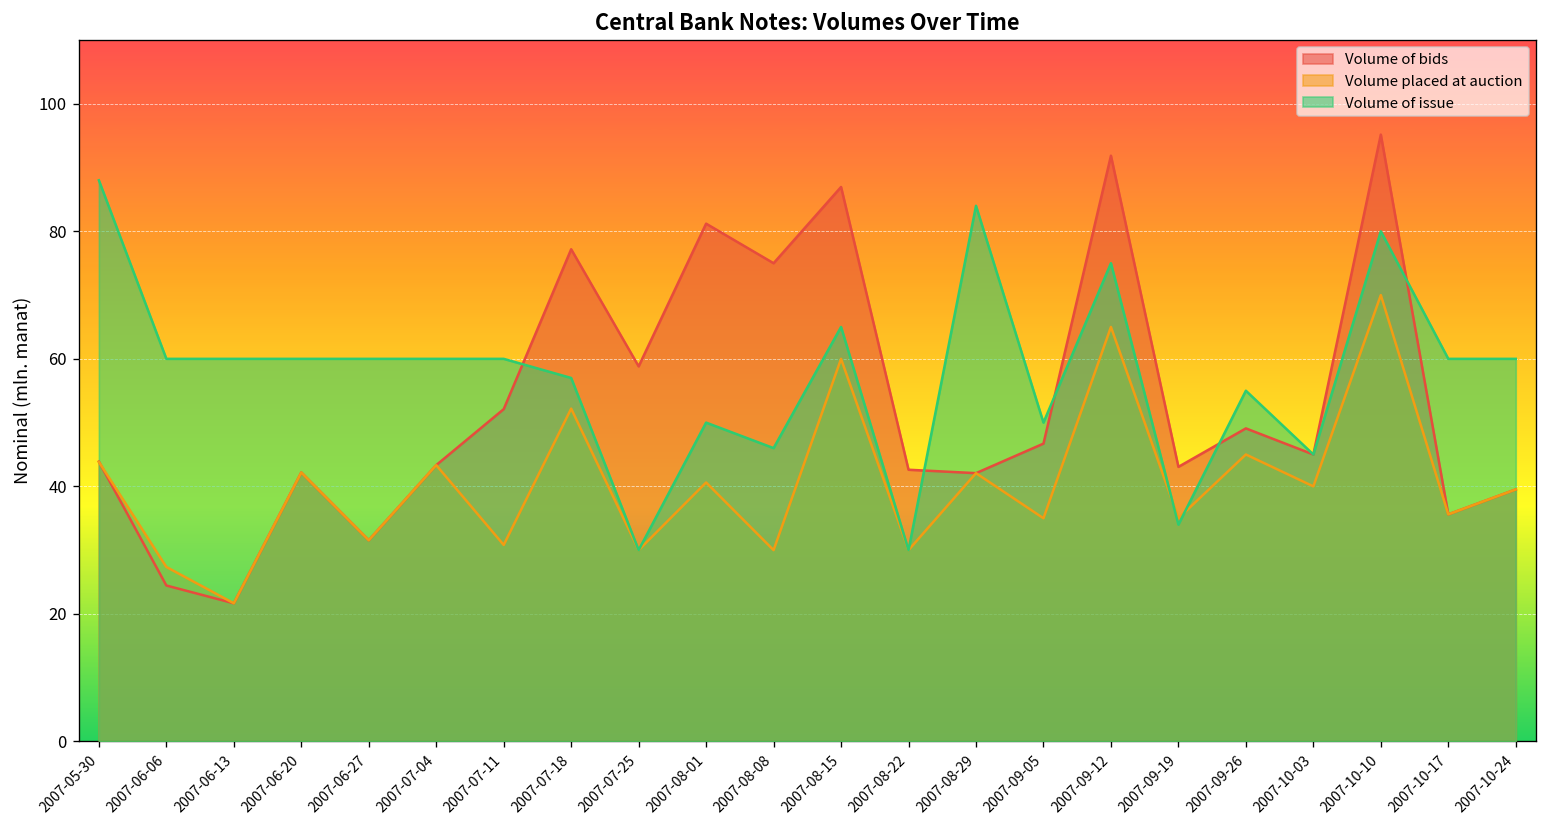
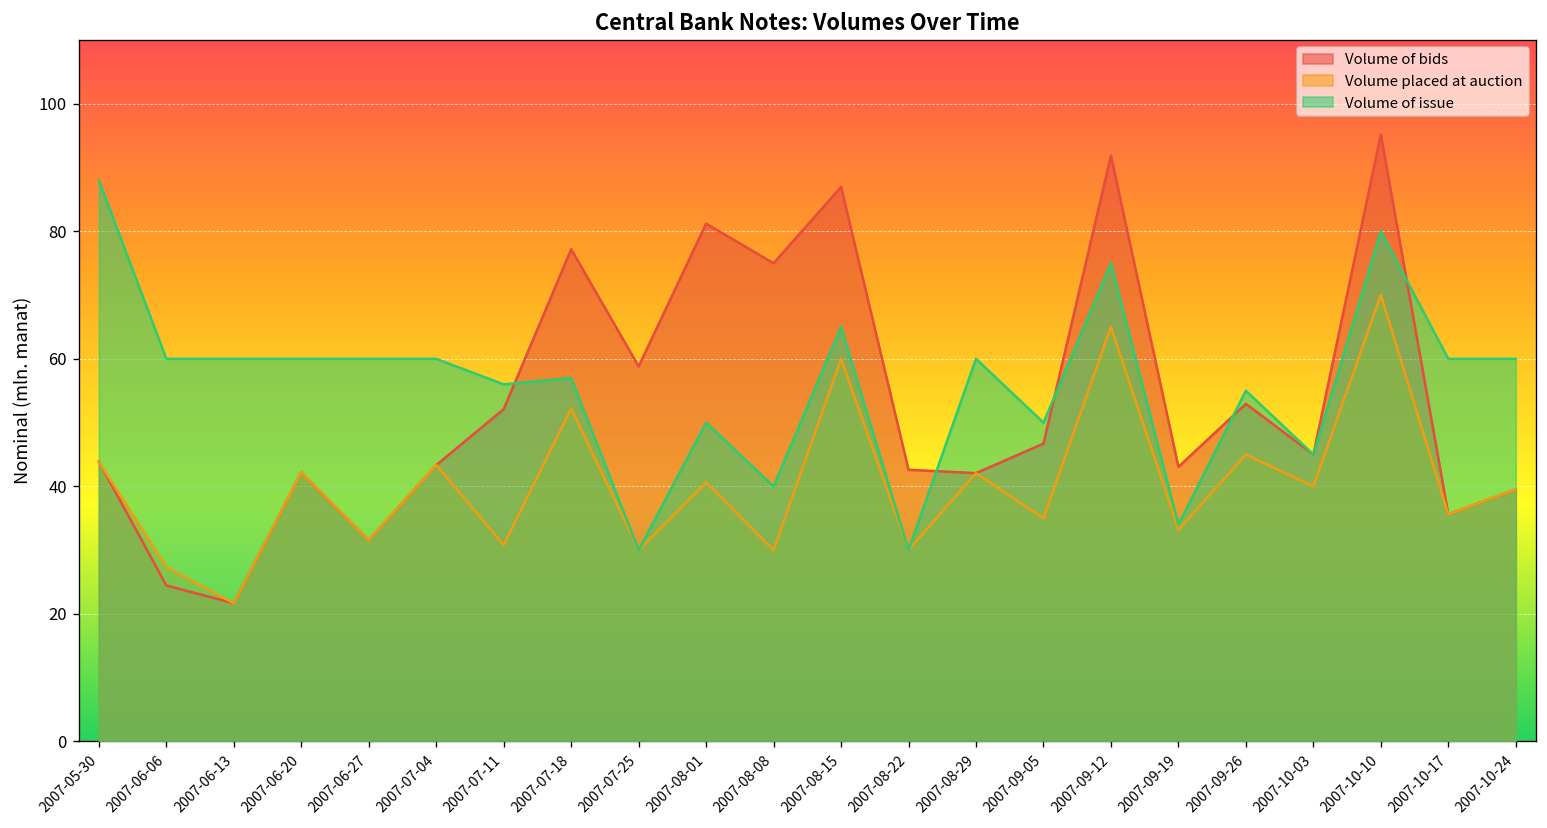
  {
    "Volume of bids": {
      "2007-06-06": 24,
      "2007-07-11": 52,
      "2007-07-18": 77,
      "2007-07-25": 59,
      "2007-08-01": 81,
      "2007-08-08": 75,
      "2007-08-15": 87,
      "2007-08-22": 43,
      "2007-09-05": 47,
      "2007-09-12": 92,
      "2007-09-19": 43,
-     "2007-09-26": 49,
+     "2007-09-26": 53,
      "2007-10-10": 95
    },
    "Volume placed at auction": {
      "2007-06-06": 27,
      "2007-07-11": 31,
      "2007-07-18": 52,
      "2007-08-01": 41,
      "2007-08-08": 30,
      "2007-08-15": 60,
      "2007-09-05": 35,
      "2007-09-12": 65,
-     "2007-09-19": 35,
+     "2007-09-19": 33,
      "2007-09-26": 45,
      "2007-10-03": 40,
      "2007-10-10": 70
    },
    "Volume of issue": {
      "2007-05-30": 88,
      "2007-06-06": 60,
      "2007-06-13": 60,
      "2007-06-20": 60,
      "2007-06-27": 60,
      "2007-07-04": 60,
-     "2007-07-11": 60,
+     "2007-07-11": 56,
      "2007-07-18": 57,
      "2007-08-01": 50,
-     "2007-08-08": 46,
+     "2007-08-08": 40,
      "2007-08-15": 65,
-     "2007-08-29": 84,
+     "2007-08-29": 60,
      "2007-09-05": 50,
      "2007-09-12": 75,
      "2007-09-19": 34,
      "2007-09-26": 55,
      "2007-10-10": 80,
      "2007-10-17": 60,
      "2007-10-24": 60
    }
  }
